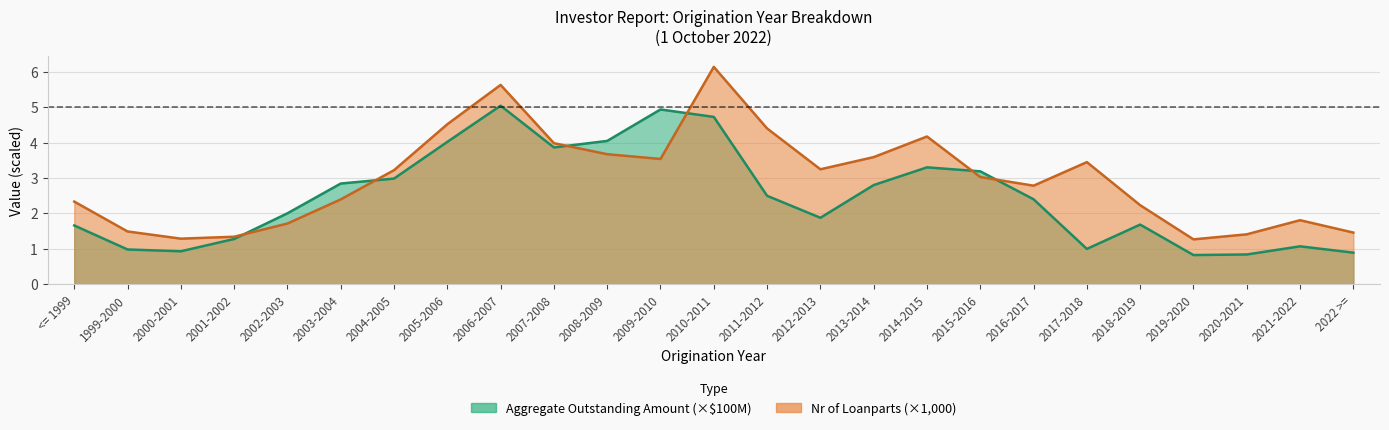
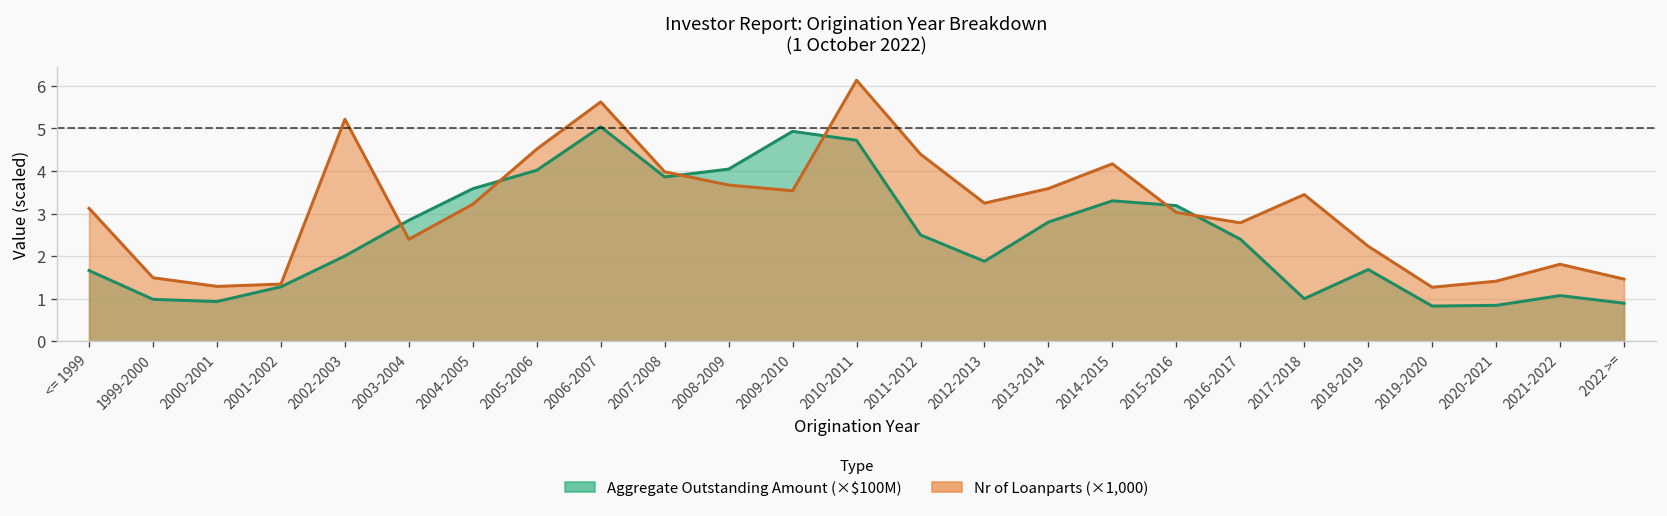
  {
    "Aggregate Outstanding Amount (×$100M)": {
      "<= 1999": 1.7,
      "1999-2000": 1.0,
      "2000-2001": 0.9,
      "2002-2003": 2.0,
      "2003-2004": 2.8,
-     "2004-2005": 3.0,
+     "2004-2005": 3.6,
      "2005-2006": 4.0,
      "2006-2007": 5.0,
      "2007-2008": 3.9,
      "2008-2009": 4.0,
      "2009-2010": 4.9,
      "2010-2011": 4.7,
      "2011-2012": 2.5,
      "2012-2013": 1.9,
      "2013-2014": 2.8,
      "2014-2015": 3.3,
      "2015-2016": 3.2,
      "2016-2017": 2.4,
      "2017-2018": 1.0,
      "2018-2019": 1.7,
      "2019-2020": 0.8,
      "2020-2021": 0.8,
      "2021-2022": 1.1,
      "2022 >=": 0.9
    },
    "Nr of Loanparts (×1,000)": {
-     "<= 1999": 2.3,
+     "<= 1999": 3.1,
      "1999-2000": 1.5,
      "2000-2001": 1.3,
-     "2002-2003": 1.7,
+     "2002-2003": 5.2,
      "2003-2004": 2.4,
      "2004-2005": 3.2,
      "2005-2006": 4.5,
      "2006-2007": 5.6,
      "2007-2008": 4.0,
      "2008-2009": 3.7,
      "2009-2010": 3.5,
      "2010-2011": 6.1,
      "2011-2012": 4.4,
      "2012-2013": 3.2,
      "2013-2014": 3.6,
      "2014-2015": 4.2,
      "2015-2016": 3.0,
      "2016-2017": 2.8,
      "2017-2018": 3.4,
      "2018-2019": 2.2,
      "2019-2020": 1.3,
      "2020-2021": 1.4,
      "2021-2022": 1.8,
      "2022 >=": 1.5
    }
  }
